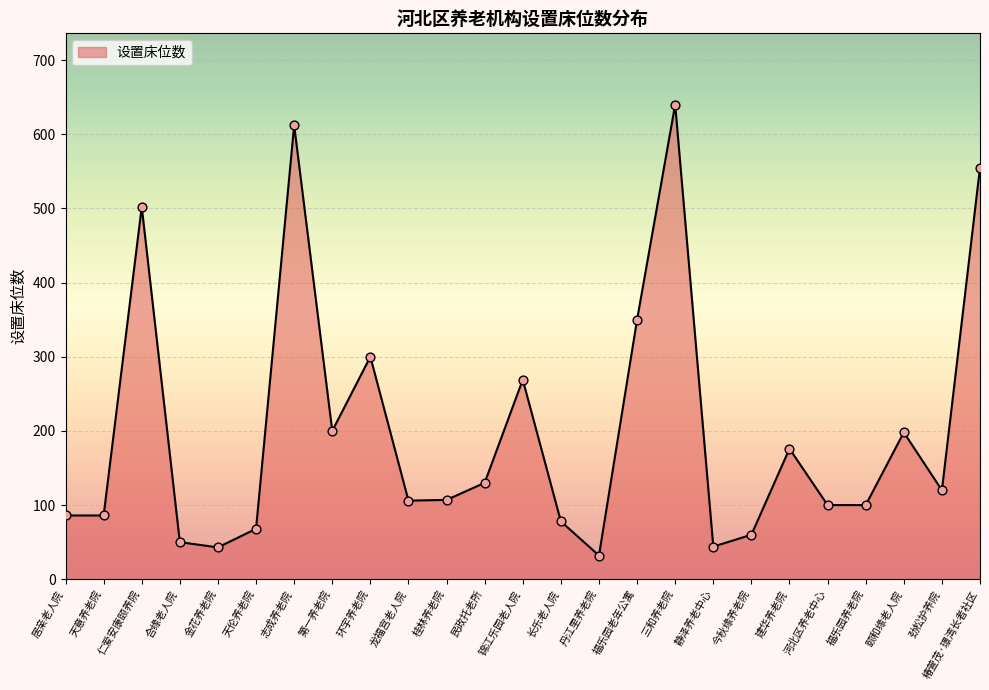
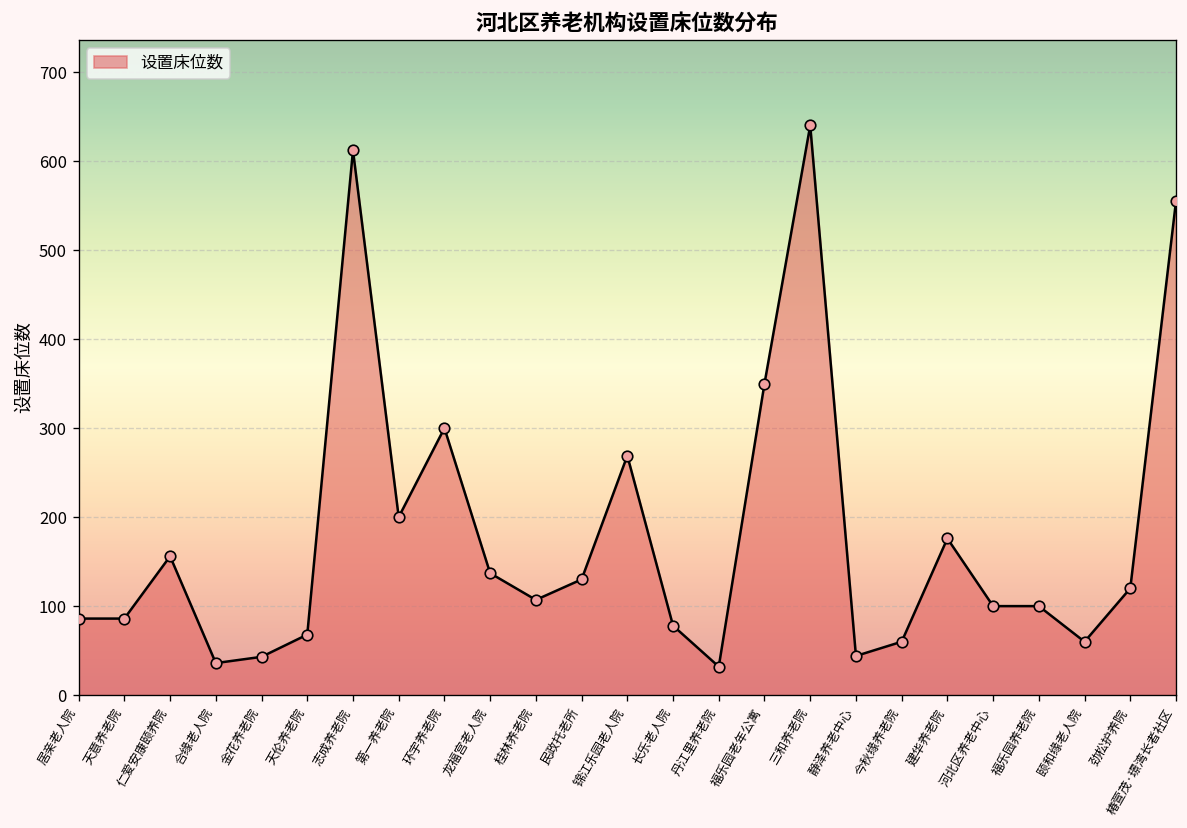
  {
    "居亲老人院": 90,
    "天意养老院": 90,
-   "仁爱安康颐养院": 500,
-   "合缘老人院": 50,
+   "仁爱安康颐养院": 160,
+   "合缘老人院": 40,
    "金花养老院": 40,
    "天伦养老院": 70,
    "志成养老院": 610,
    "第一养老院": 200,
    "环宇养老院": 300,
-   "龙福宫老人院": 110,
+   "龙福宫老人院": 140,
    "桂林养老院": 110,
    "民政托老所": 130,
    "锦江乐园老人院": 270,
    "长乐老人院": 80,
    "丹江里养老院": 30,
    "福乐园老年公寓": 350,
    "三和养老院": 640,
    "静泽养老中心": 40,
    "今秋缘养老院": 60,
    "建华养老院": 180,
    "河北区养老中心": 100,
    "福乐园养老院": 100,
-   "颐和缘老人院": 200,
+   "颐和缘老人院": 60,
    "劲松护养院": 120,
    "椿萱茂·璟湾长者社区": 560
  }
